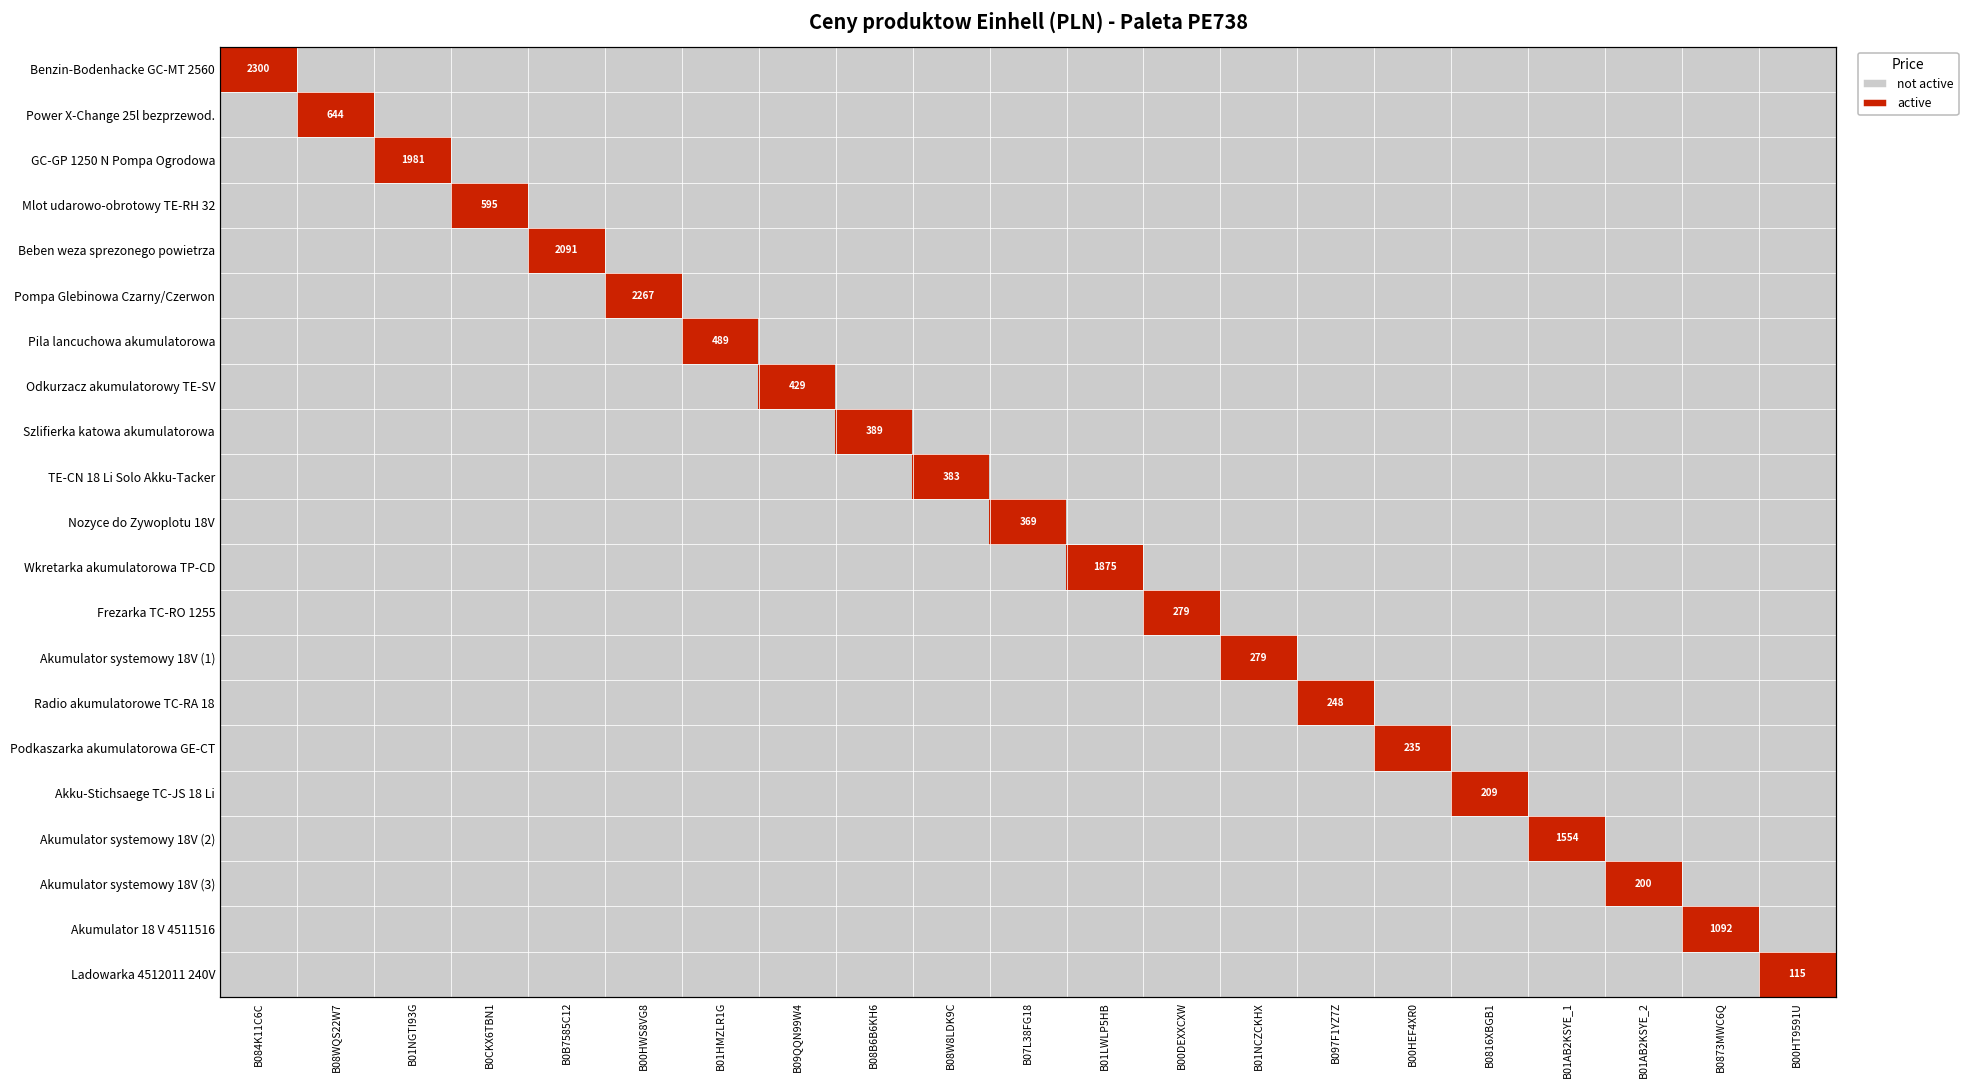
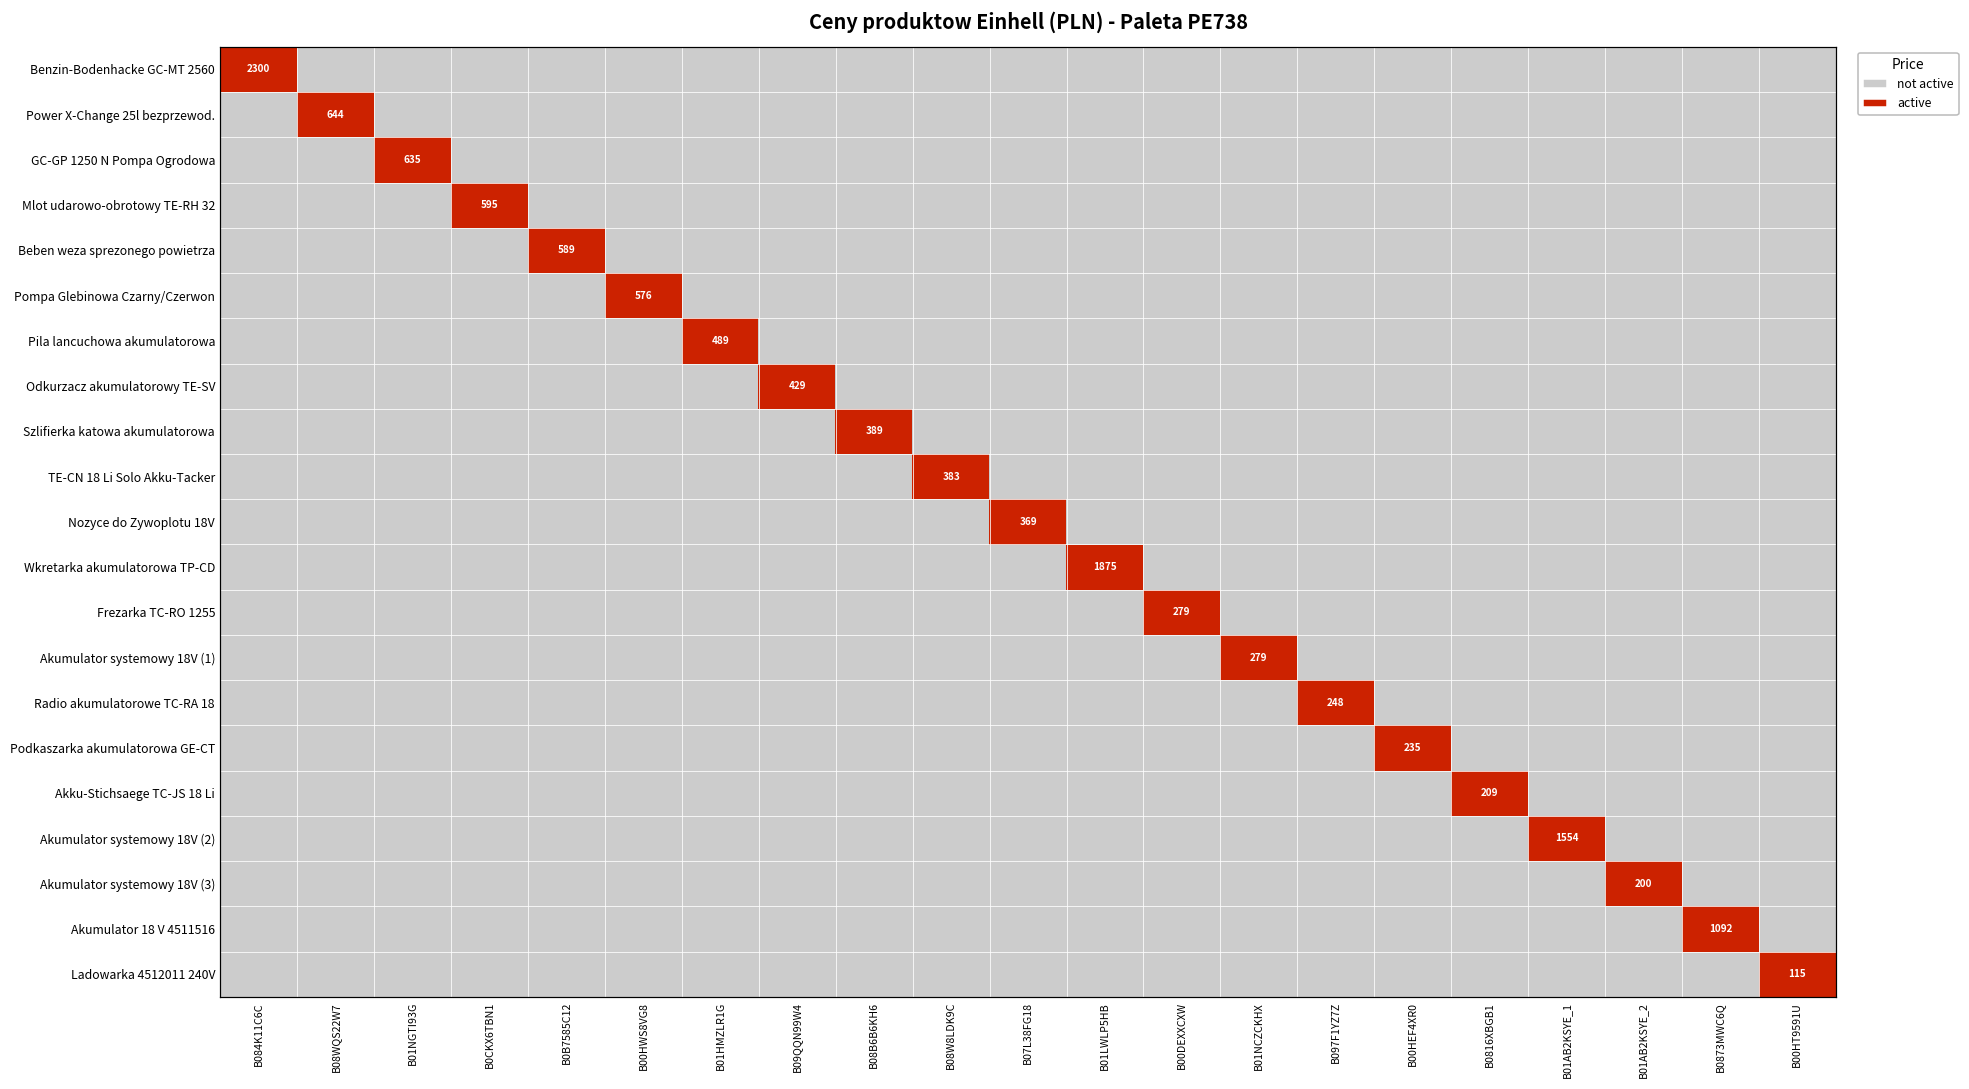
  {
    "Benzin-Bodenhacke GC-MT 2560": {
      "B084K11C6C": 2300
    },
    "Power X-Change 25l bezprzewod.": {
      "B08WQS22W7": 644
    },
    "GC-GP 1250 N Pompa Ogrodowa": {
-     "B01NGTI93G": 1981
+     "B01NGTI93G": 635
    },
    "Mlot udarowo-obrotowy TE-RH 32": {
      "B0CKX6TBN1": 595
    },
    "Beben weza sprezonego powietrza": {
-     "B0B7585C12": 2091
+     "B0B7585C12": 589
    },
    "Pompa Glebinowa Czarny/Czerwon": {
-     "B00HWS8VG8": 2267
+     "B00HWS8VG8": 576
    },
    "Pila lancuchowa akumulatorowa": {
      "B01HMZLR1G": 489
    },
    "Odkurzacz akumulatorowy TE-SV": {
      "B09QQN99W4": 429
    },
    "Szlifierka katowa akumulatorowa": {
      "B08B6B6KH6": 389
    },
    "TE-CN 18 Li Solo Akku-Tacker": {
      "B08W8LDK9C": 383
    },
    "Nozyce do Zywoplotu 18V": {
      "B07L38FG18": 369
    },
    "Wkretarka akumulatorowa TP-CD": {
      "B01LWLP5HB": 1875
    },
    "Frezarka TC-RO 1255": {
      "B00DEXXCXW": 279
    },
    "Akumulator systemowy 18V (1)": {
      "B01NCZCKHX": 279
    },
    "Radio akumulatorowe TC-RA 18": {
      "B097F1YZ7Z": 248
    },
    "Podkaszarka akumulatorowa GE-CT": {
      "B00HEF4XR0": 235
    },
    "Akku-Stichsaege TC-JS 18 Li": {
      "B0816XBGB1": 209
    },
    "Akumulator systemowy 18V (2)": {
      "B01AB2KSYE_1": 1554
    },
    "Akumulator systemowy 18V (3)": {
      "B01AB2KSYE_2": 200
    },
    "Akumulator 18 V 4511516": {
      "B0873MWC6Q": 1092
    },
    "Ladowarka 4512011 240V": {
      "B00HT9591U": 115
    }
  }
